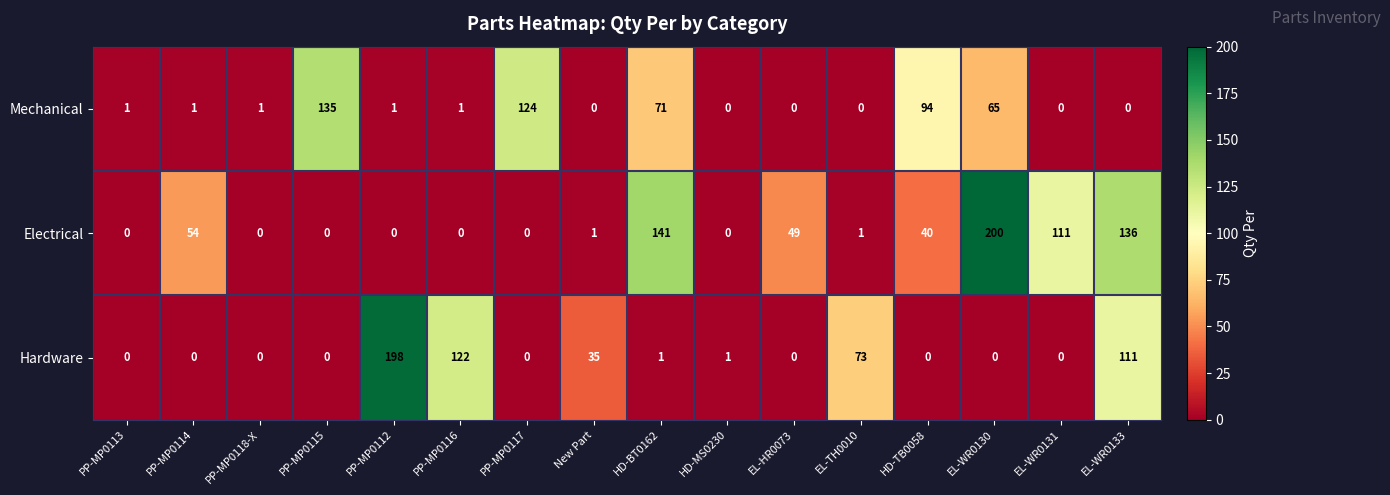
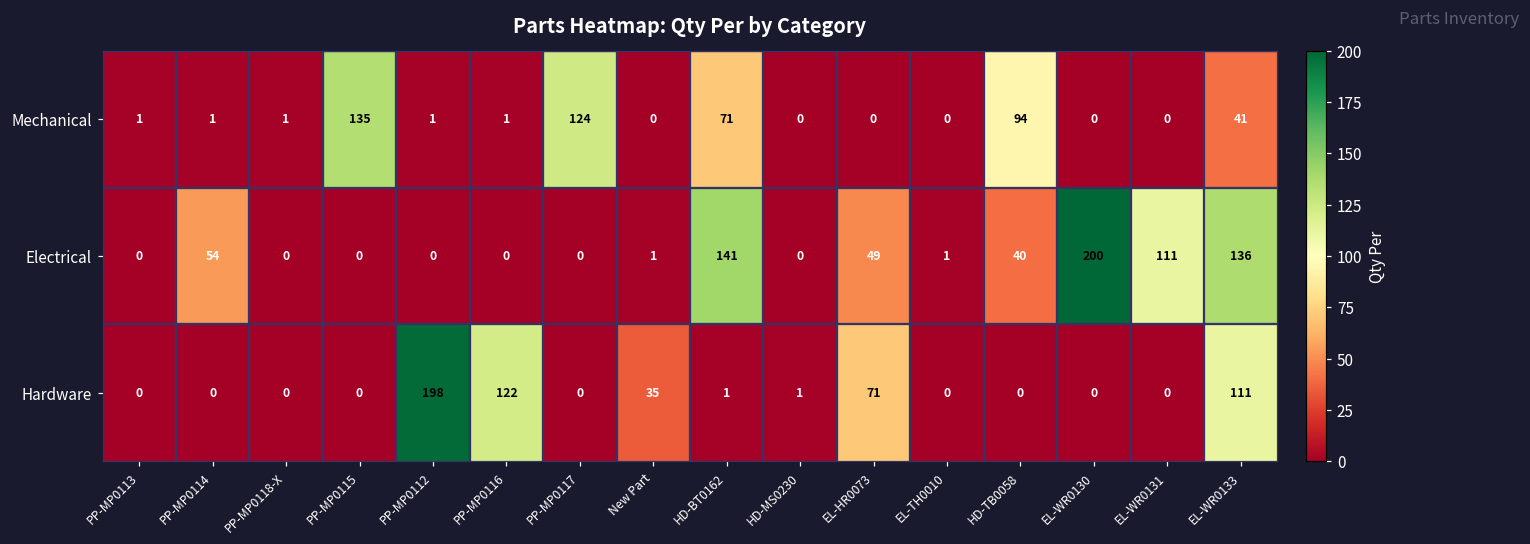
  {
    "Mechanical": {
      "PP-MP0113": 1,
      "PP-MP0114": 1,
      "PP-MP0118-X": 1,
      "PP-MP0115": 135,
      "PP-MP0112": 1,
      "PP-MP0116": 1,
      "PP-MP0117": 124,
      "New Part": 0,
      "HD-BT0162": 71,
      "HD-MS0230": 0,
      "EL-HR0073": 0,
      "EL-TH0010": 0,
      "HD-TB0058": 94,
-     "EL-WR0130": 65,
+     "EL-WR0130": 0,
      "EL-WR0131": 0,
-     "EL-WR0133": 0
+     "EL-WR0133": 41
    },
    "Electrical": {
      "PP-MP0113": 0,
      "PP-MP0114": 54,
      "PP-MP0118-X": 0,
      "PP-MP0115": 0,
      "PP-MP0112": 0,
      "PP-MP0116": 0,
      "PP-MP0117": 0,
      "New Part": 1,
      "HD-BT0162": 141,
      "HD-MS0230": 0,
      "EL-HR0073": 49,
      "EL-TH0010": 1,
      "HD-TB0058": 40,
      "EL-WR0130": 200,
      "EL-WR0131": 111,
      "EL-WR0133": 136
    },
    "Hardware": {
      "PP-MP0113": 0,
      "PP-MP0114": 0,
      "PP-MP0118-X": 0,
      "PP-MP0115": 0,
      "PP-MP0112": 198,
      "PP-MP0116": 122,
      "PP-MP0117": 0,
      "New Part": 35,
      "HD-BT0162": 1,
      "HD-MS0230": 1,
-     "EL-HR0073": 0,
-     "EL-TH0010": 73,
+     "EL-HR0073": 71,
+     "EL-TH0010": 0,
      "HD-TB0058": 0,
      "EL-WR0130": 0,
      "EL-WR0131": 0,
      "EL-WR0133": 111
    }
  }
